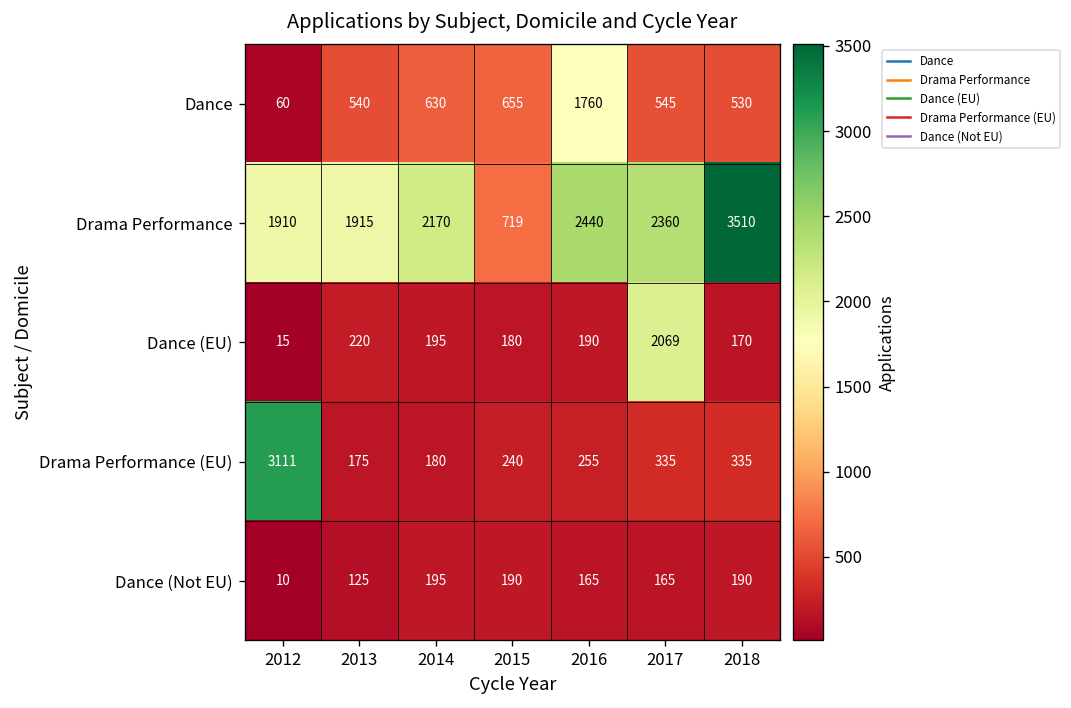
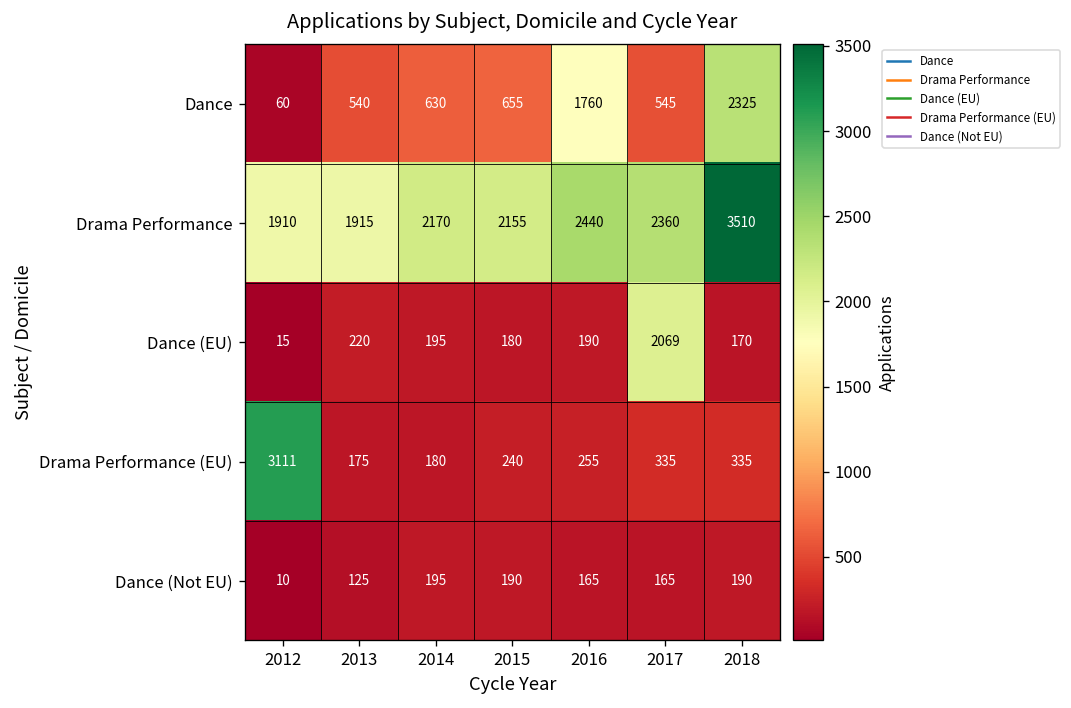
  {
    "Dance": {
      "2012": 60,
      "2013": 540,
      "2014": 630,
      "2015": 655,
      "2016": 1760,
      "2017": 545,
-     "2018": 530
+     "2018": 2325
    },
    "Drama Performance": {
      "2012": 1910,
      "2013": 1915,
      "2014": 2170,
-     "2015": 719,
+     "2015": 2155,
      "2016": 2440,
      "2017": 2360,
      "2018": 3510
    },
    "Dance (EU)": {
      "2012": 15,
      "2013": 220,
      "2014": 195,
      "2015": 180,
      "2016": 190,
      "2017": 2069,
      "2018": 170
    },
    "Drama Performance (EU)": {
      "2012": 3111,
      "2013": 175,
      "2014": 180,
      "2015": 240,
      "2016": 255,
      "2017": 335,
      "2018": 335
    },
    "Dance (Not EU)": {
      "2012": 10,
      "2013": 125,
      "2014": 195,
      "2015": 190,
      "2016": 165,
      "2017": 165,
      "2018": 190
    }
  }
